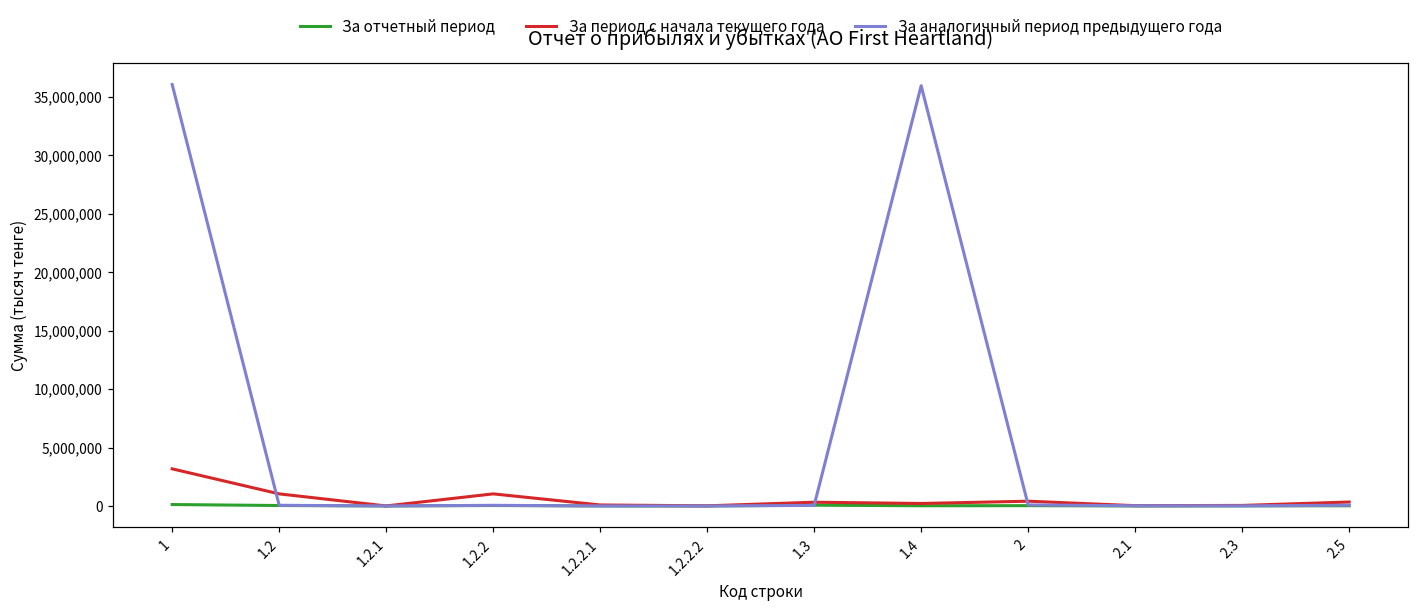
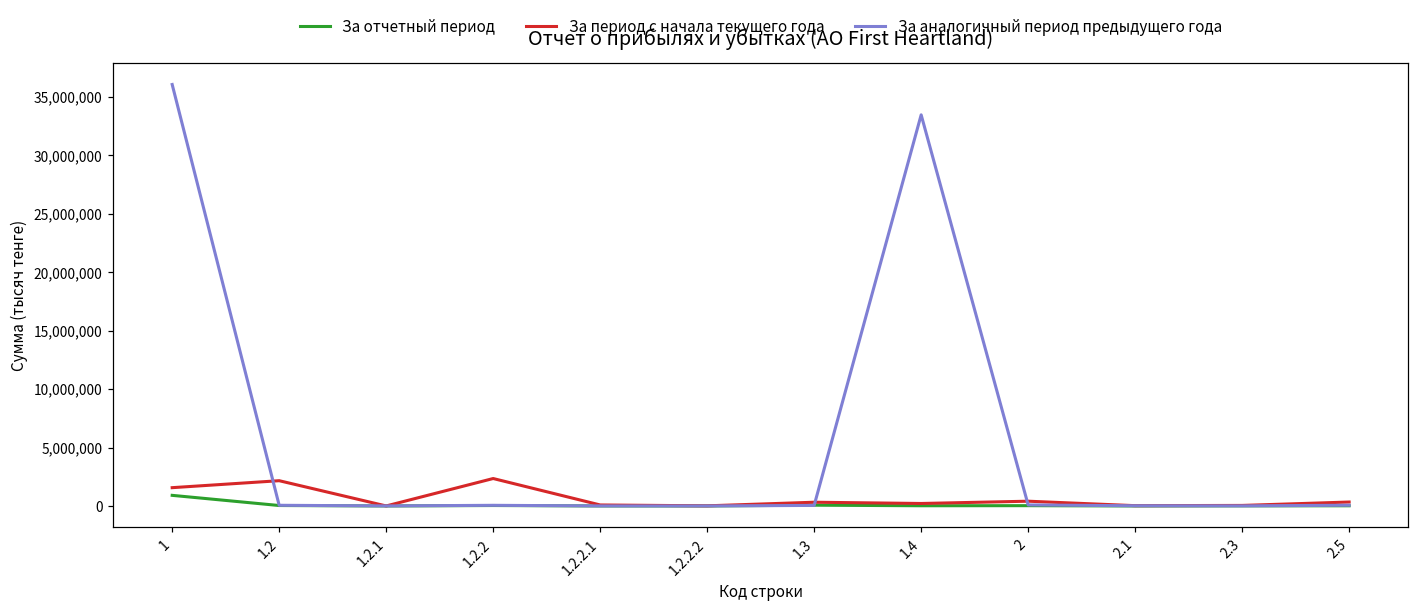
  {
    "За отчетный период": {
-     "1": "100,000"
+     "1": "900,000"
    },
    "За период с начала текущего года": {
-     "1": "3,200,000",
-     "1.2": "1,000,000",
-     "1.2.2": "1,000,000",
+     "1": "1,600,000",
+     "1.2": "2,200,000",
+     "1.2.2": "2,300,000",
      "1.3": "300,000",
      "2": "400,000",
      "2.5": "300,000"
    },
    "За аналогичный период предыдущего года": {
      "1": "36,100,000",
-     "1.4": "35,900,000"
+     "1.4": "33,500,000"
    }
  }
